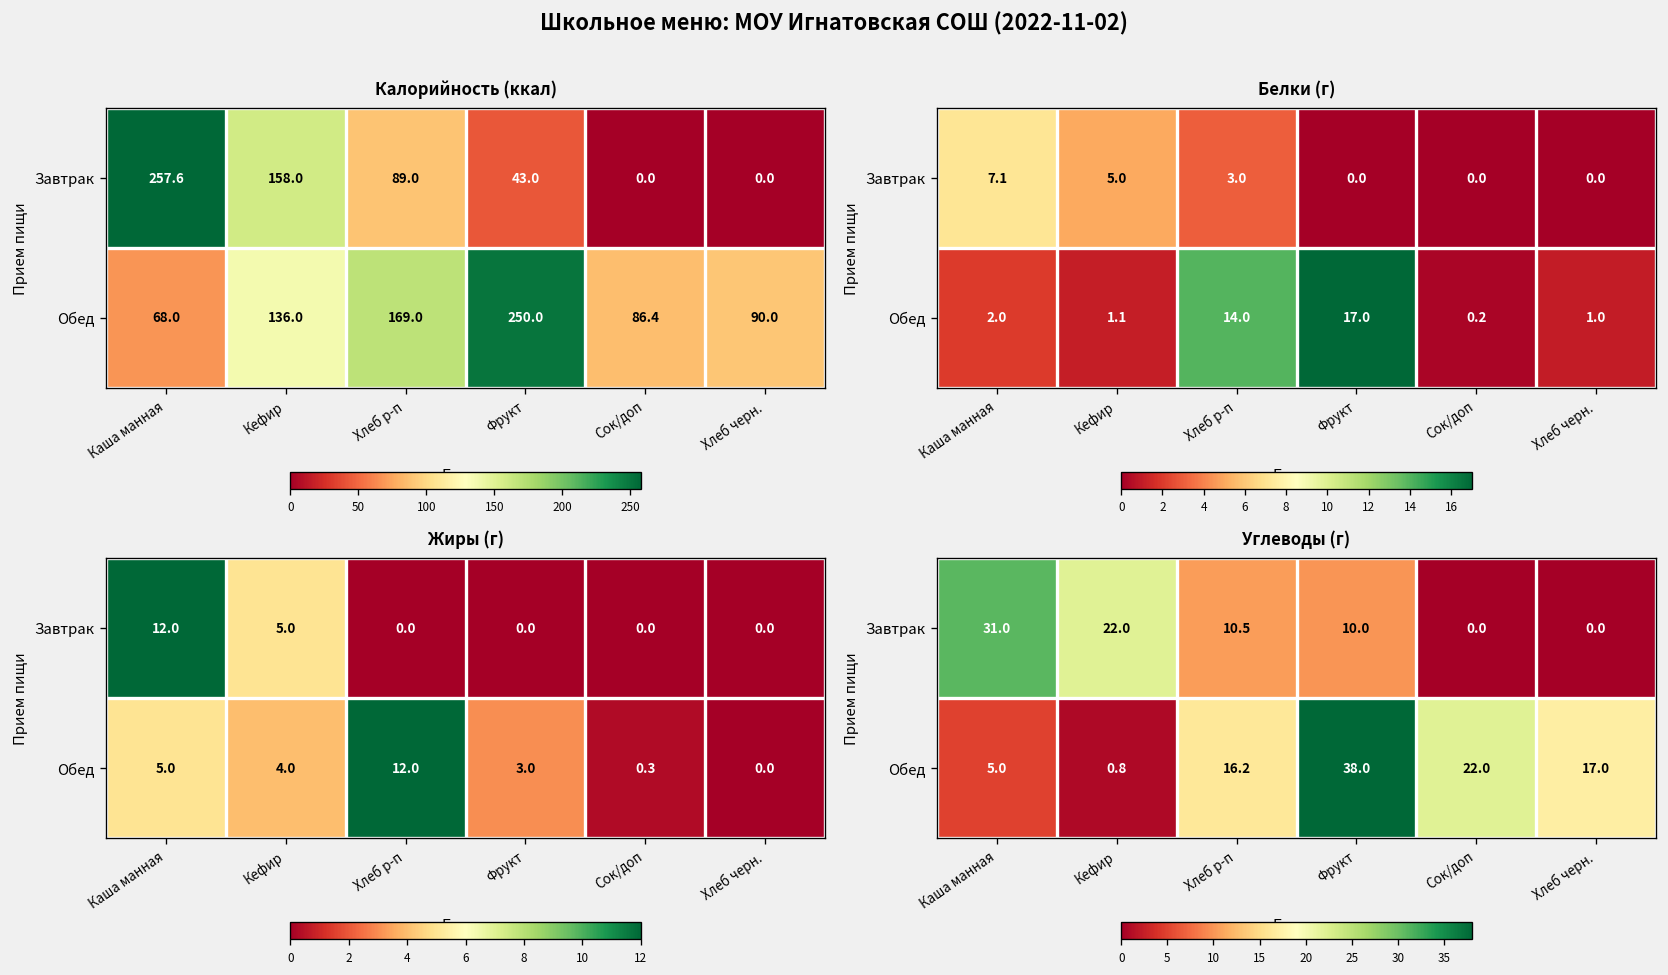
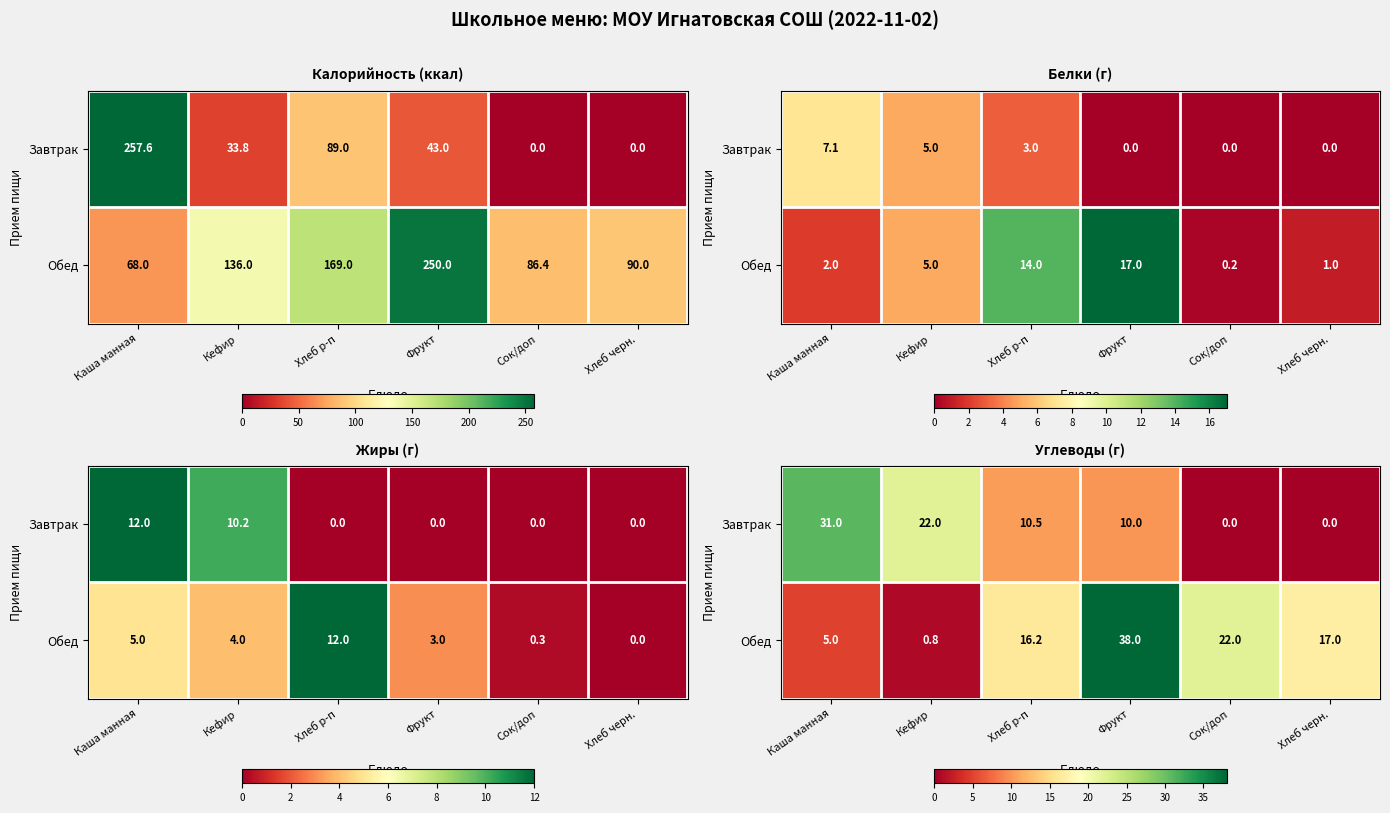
  {
    "Калорийность (ккал)": {
      "Завтрак": {
        "Каша манная": 257.6,
-       "Кефир": 158.0,
+       "Кефир": 33.8,
        "Хлеб р-п": 89.0,
        "Фрукт": 43.0,
        "Сок/доп": 0.0,
        "Хлеб черн.": 0.0
      },
      "Обед": {
        "Каша манная": 68.0,
        "Кефир": 136.0,
        "Хлеб р-п": 169.0,
        "Фрукт": 250.0,
        "Сок/доп": 86.4,
        "Хлеб черн.": 90.0
      }
    },
    "Белки (г)": {
      "Завтрак": {
        "Каша манная": 7.1,
        "Кефир": 5.0,
        "Хлеб р-п": 3.0,
        "Фрукт": 0.0,
        "Сок/доп": 0.0,
        "Хлеб черн.": 0.0
      },
      "Обед": {
        "Каша манная": 2.0,
-       "Кефир": 1.1,
+       "Кефир": 5.0,
        "Хлеб р-п": 14.0,
        "Фрукт": 17.0,
        "Сок/доп": 0.2,
        "Хлеб черн.": 1.0
      }
    },
    "Жиры (г)": {
      "Завтрак": {
        "Каша манная": 12.0,
-       "Кефир": 5.0,
+       "Кефир": 10.2,
        "Хлеб р-п": 0.0,
        "Фрукт": 0.0,
        "Сок/доп": 0.0,
        "Хлеб черн.": 0.0
      },
      "Обед": {
        "Каша манная": 5.0,
        "Кефир": 4.0,
        "Хлеб р-п": 12.0,
        "Фрукт": 3.0,
        "Сок/доп": 0.3,
        "Хлеб черн.": 0.0
      }
    },
    "Углеводы (г)": {
      "Завтрак": {
        "Каша манная": 31.0,
        "Кефир": 22.0,
        "Хлеб р-п": 10.5,
        "Фрукт": 10.0,
        "Сок/доп": 0.0,
        "Хлеб черн.": 0.0
      },
      "Обед": {
        "Каша манная": 5.0,
        "Кефир": 0.8,
        "Хлеб р-п": 16.2,
        "Фрукт": 38.0,
        "Сок/доп": 22.0,
        "Хлеб черн.": 17.0
      }
    }
  }
